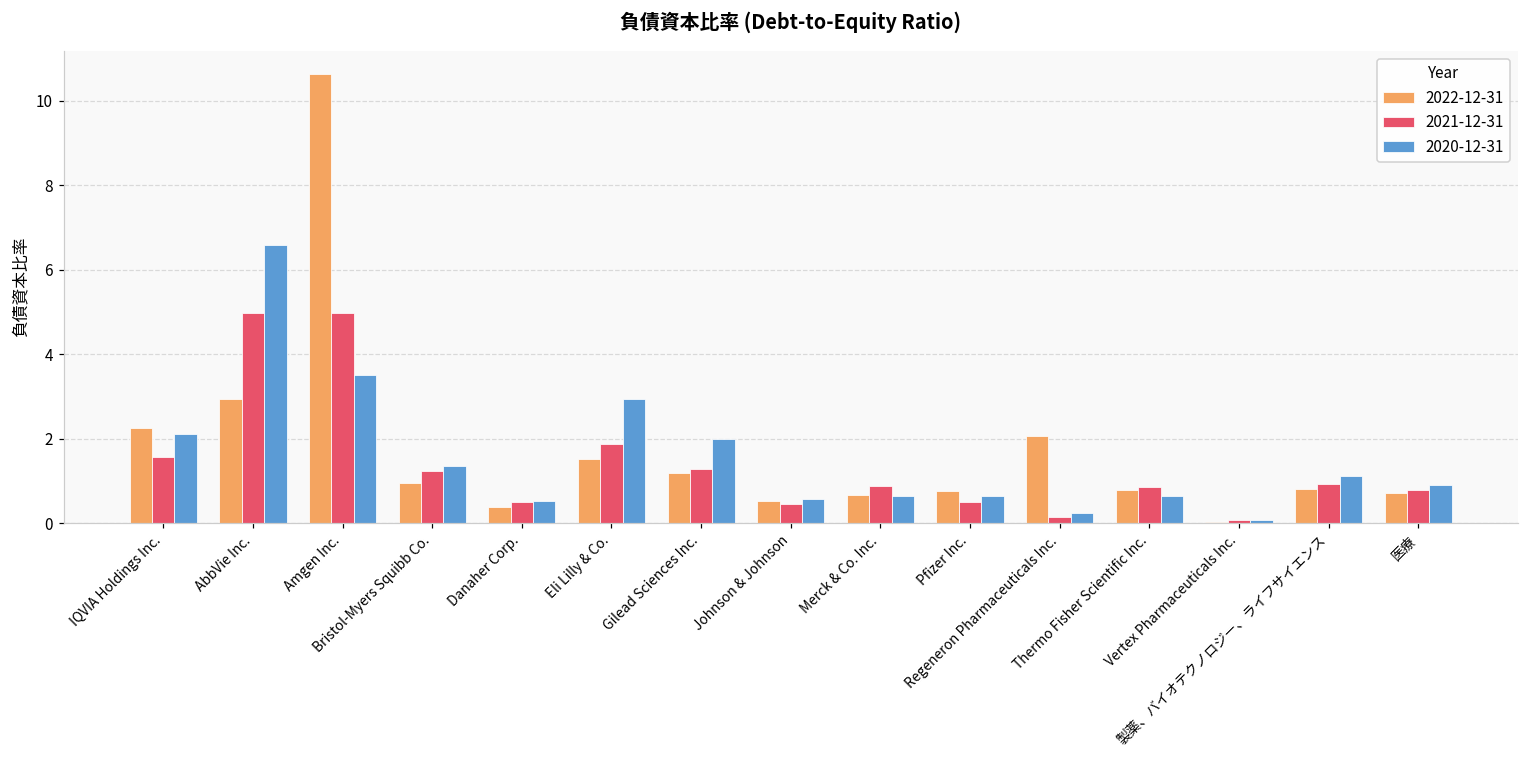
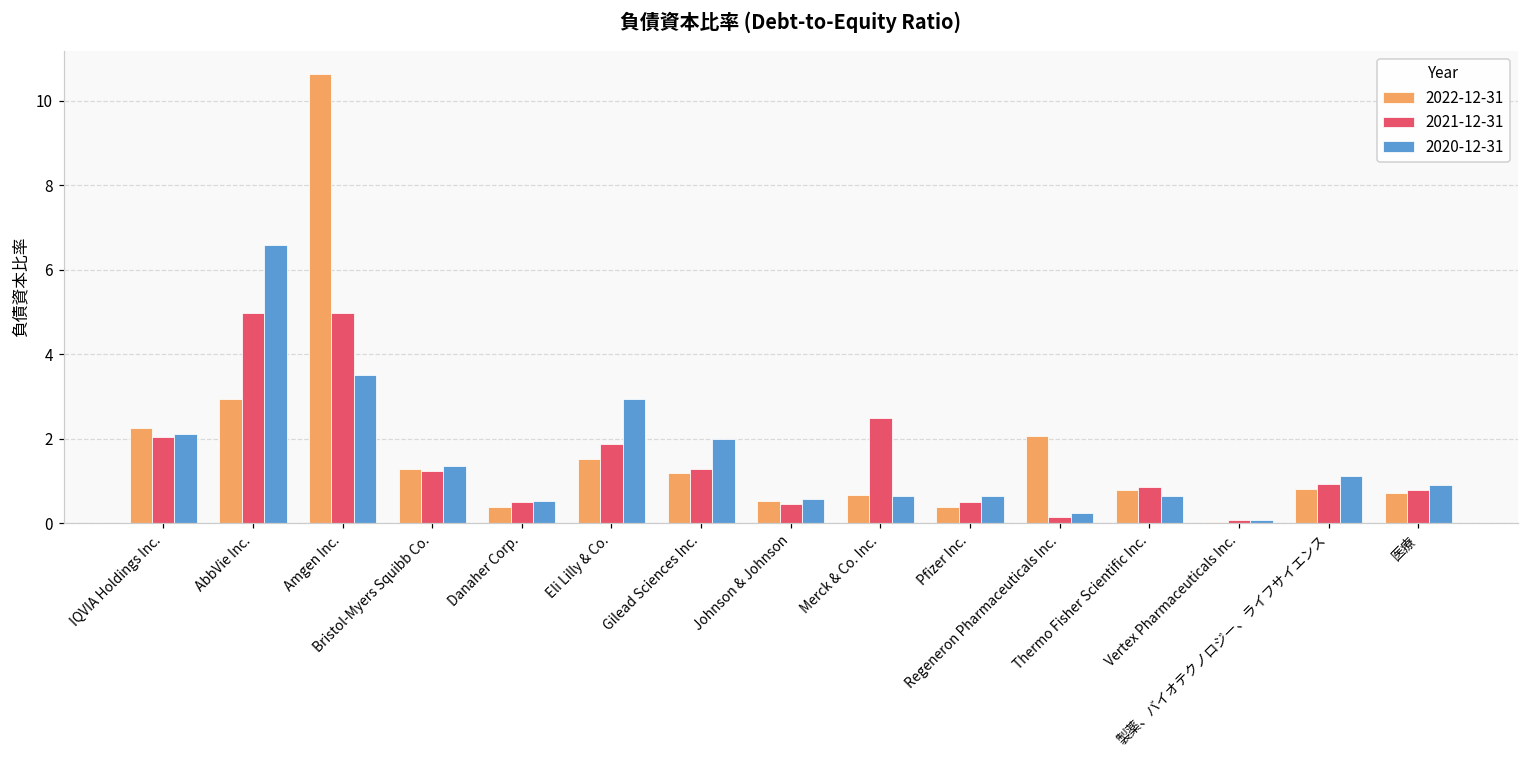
  {
    "2022-12-31": {
      "IQVIA Holdings Inc.": 2.3,
      "AbbVie Inc.": 2.9,
      "Amgen Inc.": 10.6,
-     "Bristol-Myers Squibb Co.": 0.9,
+     "Bristol-Myers Squibb Co.": 1.3,
      "Danaher Corp.": 0.4,
      "Eli Lilly & Co.": 1.5,
      "Gilead Sciences Inc.": 1.2,
      "Johnson & Johnson": 0.5,
      "Merck & Co. Inc.": 0.7,
-     "Pfizer Inc.": 0.8,
+     "Pfizer Inc.": 0.4,
      "Regeneron Pharmaceuticals Inc.": 2.1,
      "Thermo Fisher Scientific Inc.": 0.8,
      "製薬、バイオテクノロジー、ライフサイエンス": 0.8,
      "医療": 0.7
    },
    "2021-12-31": {
-     "IQVIA Holdings Inc.": 1.6,
+     "IQVIA Holdings Inc.": 2.0,
      "AbbVie Inc.": 5.0,
      "Amgen Inc.": 5.0,
      "Bristol-Myers Squibb Co.": 1.2,
      "Danaher Corp.": 0.5,
      "Eli Lilly & Co.": 1.9,
      "Gilead Sciences Inc.": 1.3,
      "Johnson & Johnson": 0.5,
-     "Merck & Co. Inc.": 0.9,
+     "Merck & Co. Inc.": 2.5,
      "Pfizer Inc.": 0.5,
      "Regeneron Pharmaceuticals Inc.": 0.1,
      "Thermo Fisher Scientific Inc.": 0.9,
      "製薬、バイオテクノロジー、ライフサイエンス": 0.9,
      "医療": 0.8
    },
    "2020-12-31": {
      "IQVIA Holdings Inc.": 2.1,
      "AbbVie Inc.": 6.6,
      "Amgen Inc.": 3.5,
      "Bristol-Myers Squibb Co.": 1.3,
      "Danaher Corp.": 0.5,
      "Eli Lilly & Co.": 2.9,
      "Gilead Sciences Inc.": 2.0,
      "Johnson & Johnson": 0.6,
      "Merck & Co. Inc.": 0.6,
      "Pfizer Inc.": 0.6,
      "Regeneron Pharmaceuticals Inc.": 0.2,
      "Thermo Fisher Scientific Inc.": 0.6,
      "Vertex Pharmaceuticals Inc.": 0.1,
      "製薬、バイオテクノロジー、ライフサイエンス": 1.1,
      "医療": 0.9
    }
  }
